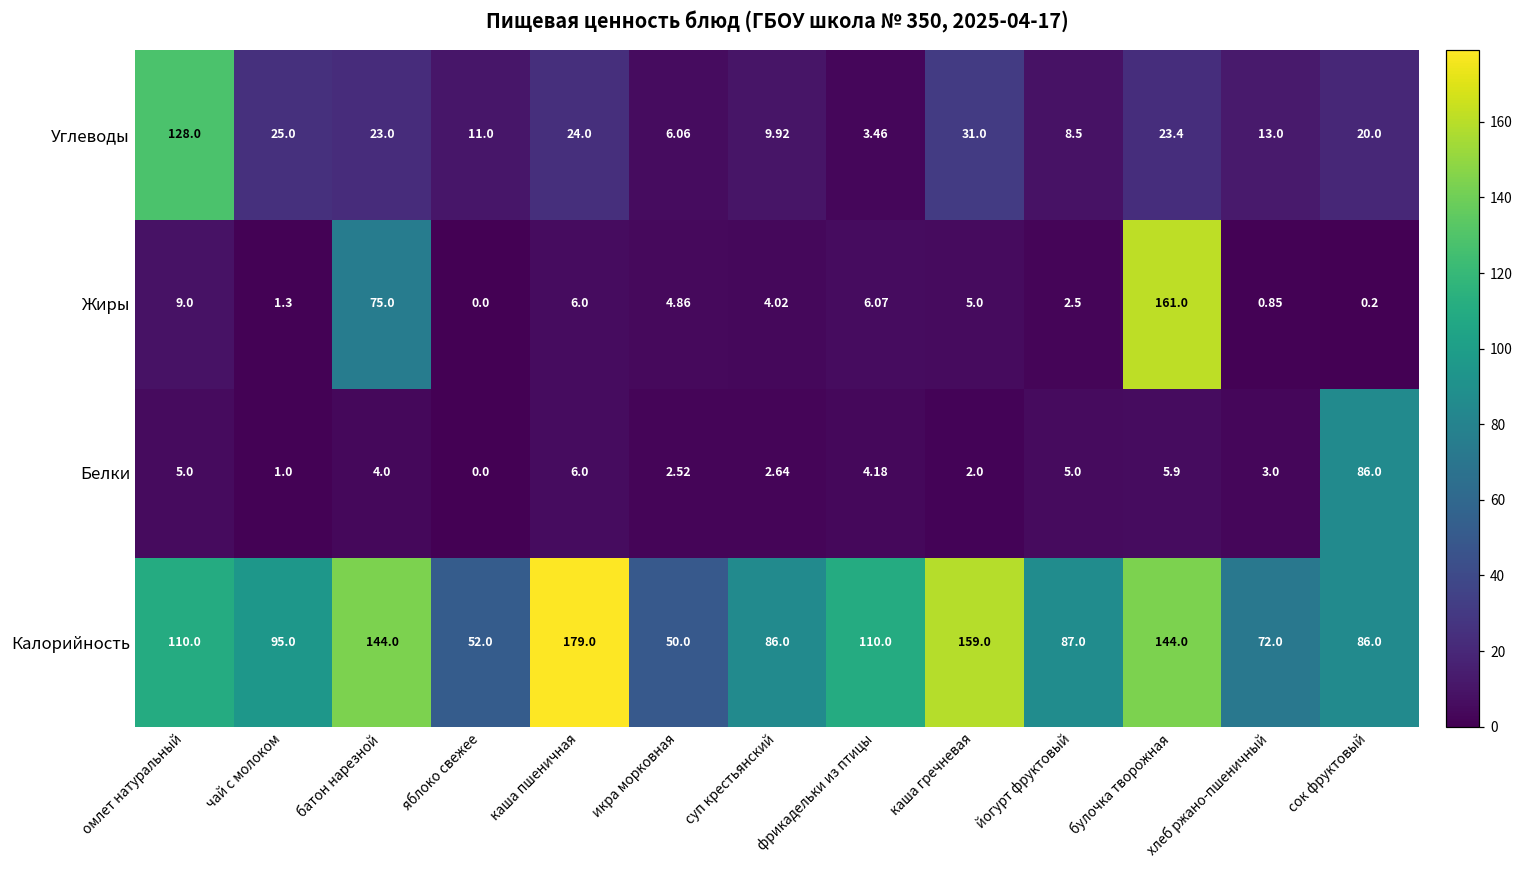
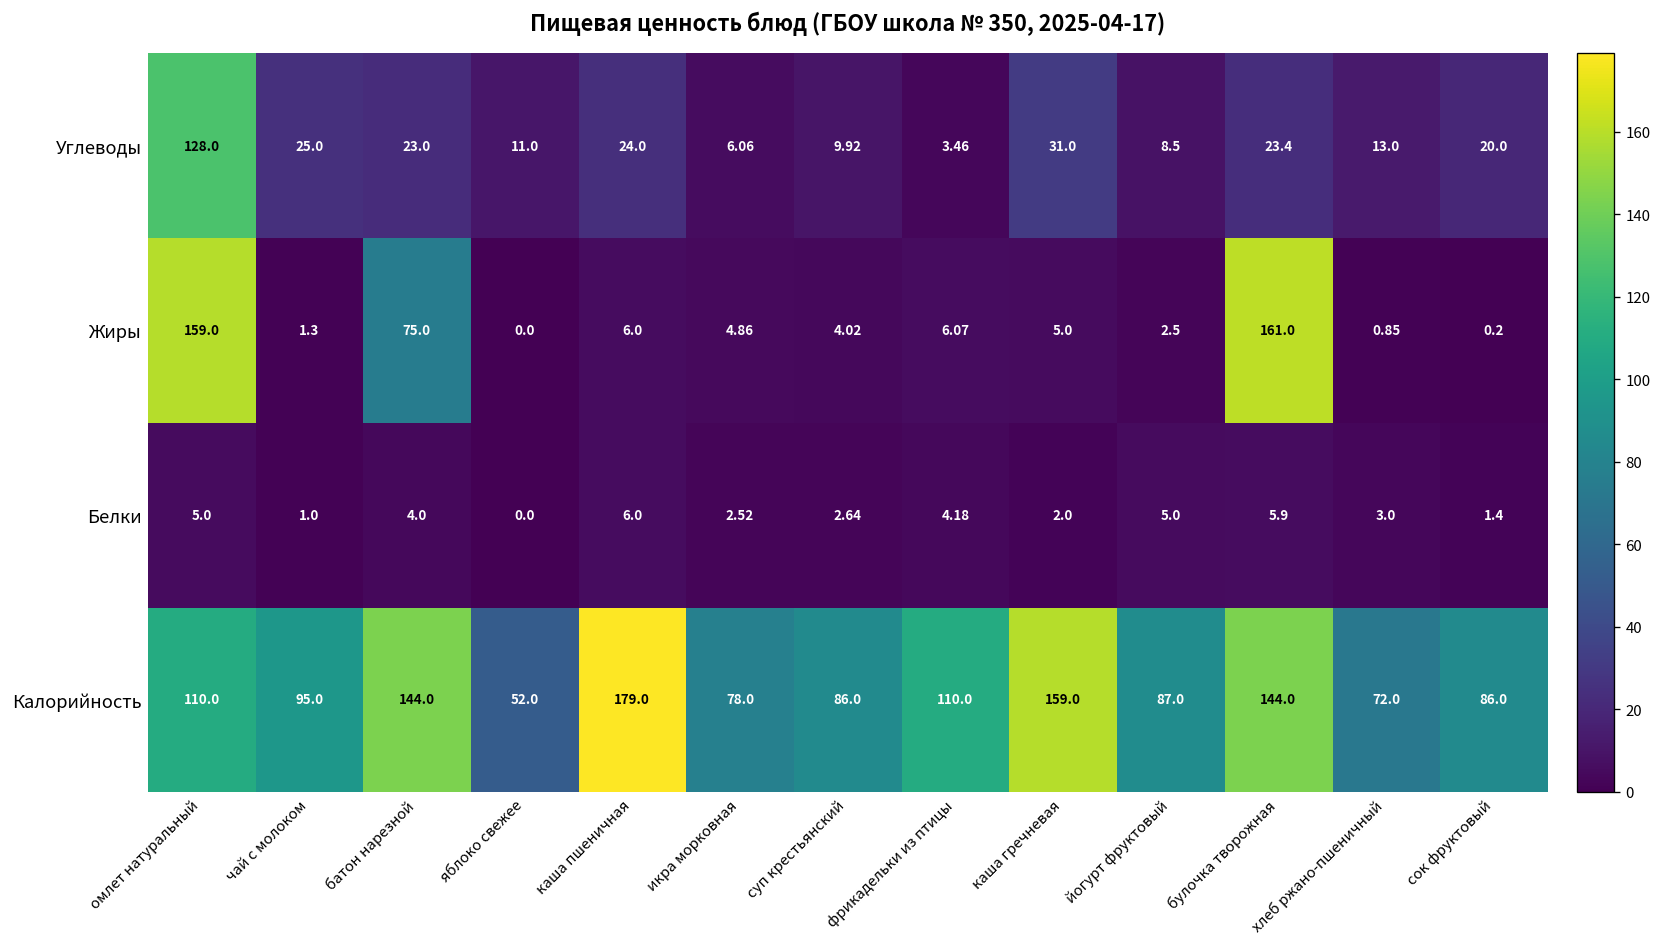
  {
    "Углеводы": {
      "омлет натуральный": 128.0,
      "чай с молоком": 25.0,
      "батон нарезной": 23.0,
      "яблоко свежее": 11.0,
      "каша пшеничная": 24.0,
      "икра морковная": 6.06,
      "суп крестьянский": 9.92,
      "фрикадельки из птицы": 3.46,
      "каша гречневая": 31.0,
      "йогурт фруктовый": 8.5,
      "булочка творожная": 23.4,
      "хлеб ржано-пшеничный": 13.0,
      "сок фруктовый": 20.0
    },
    "Жиры": {
-     "омлет натуральный": 9.0,
+     "омлет натуральный": 159.0,
      "чай с молоком": 1.3,
      "батон нарезной": 75.0,
      "яблоко свежее": 0.0,
      "каша пшеничная": 6.0,
      "икра морковная": 4.86,
      "суп крестьянский": 4.02,
      "фрикадельки из птицы": 6.07,
      "каша гречневая": 5.0,
      "йогурт фруктовый": 2.5,
      "булочка творожная": 161.0,
      "хлеб ржано-пшеничный": 0.85,
      "сок фруктовый": 0.2
    },
    "Белки": {
      "омлет натуральный": 5.0,
      "чай с молоком": 1.0,
      "батон нарезной": 4.0,
      "яблоко свежее": 0.0,
      "каша пшеничная": 6.0,
      "икра морковная": 2.52,
      "суп крестьянский": 2.64,
      "фрикадельки из птицы": 4.18,
      "каша гречневая": 2.0,
      "йогурт фруктовый": 5.0,
      "булочка творожная": 5.9,
      "хлеб ржано-пшеничный": 3.0,
-     "сок фруктовый": 86.0
+     "сок фруктовый": 1.4
    },
    "Калорийность": {
      "омлет натуральный": 110.0,
      "чай с молоком": 95.0,
      "батон нарезной": 144.0,
      "яблоко свежее": 52.0,
      "каша пшеничная": 179.0,
-     "икра морковная": 50.0,
+     "икра морковная": 78.0,
      "суп крестьянский": 86.0,
      "фрикадельки из птицы": 110.0,
      "каша гречневая": 159.0,
      "йогурт фруктовый": 87.0,
      "булочка творожная": 144.0,
      "хлеб ржано-пшеничный": 72.0,
      "сок фруктовый": 86.0
    }
  }
